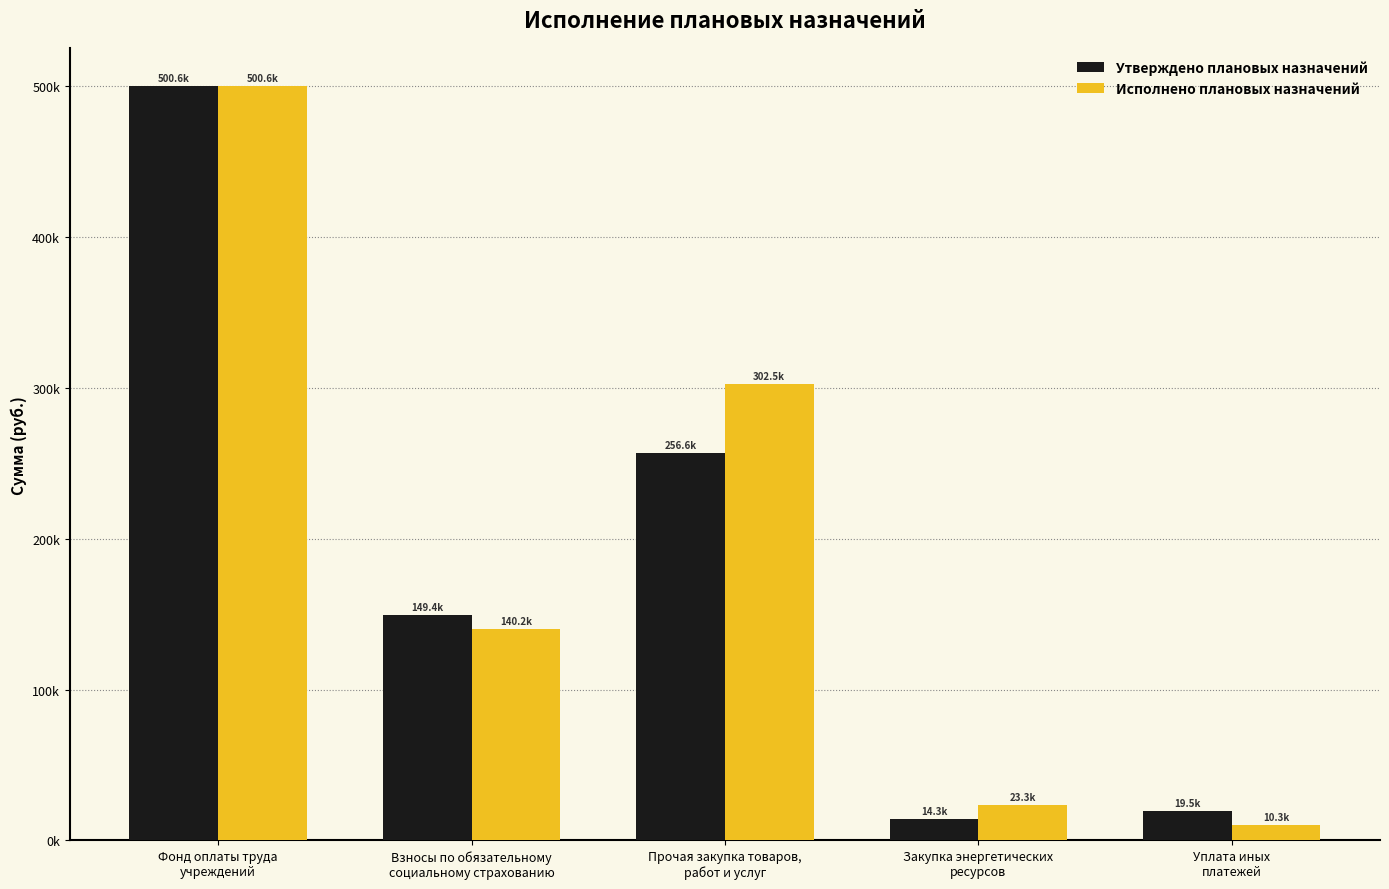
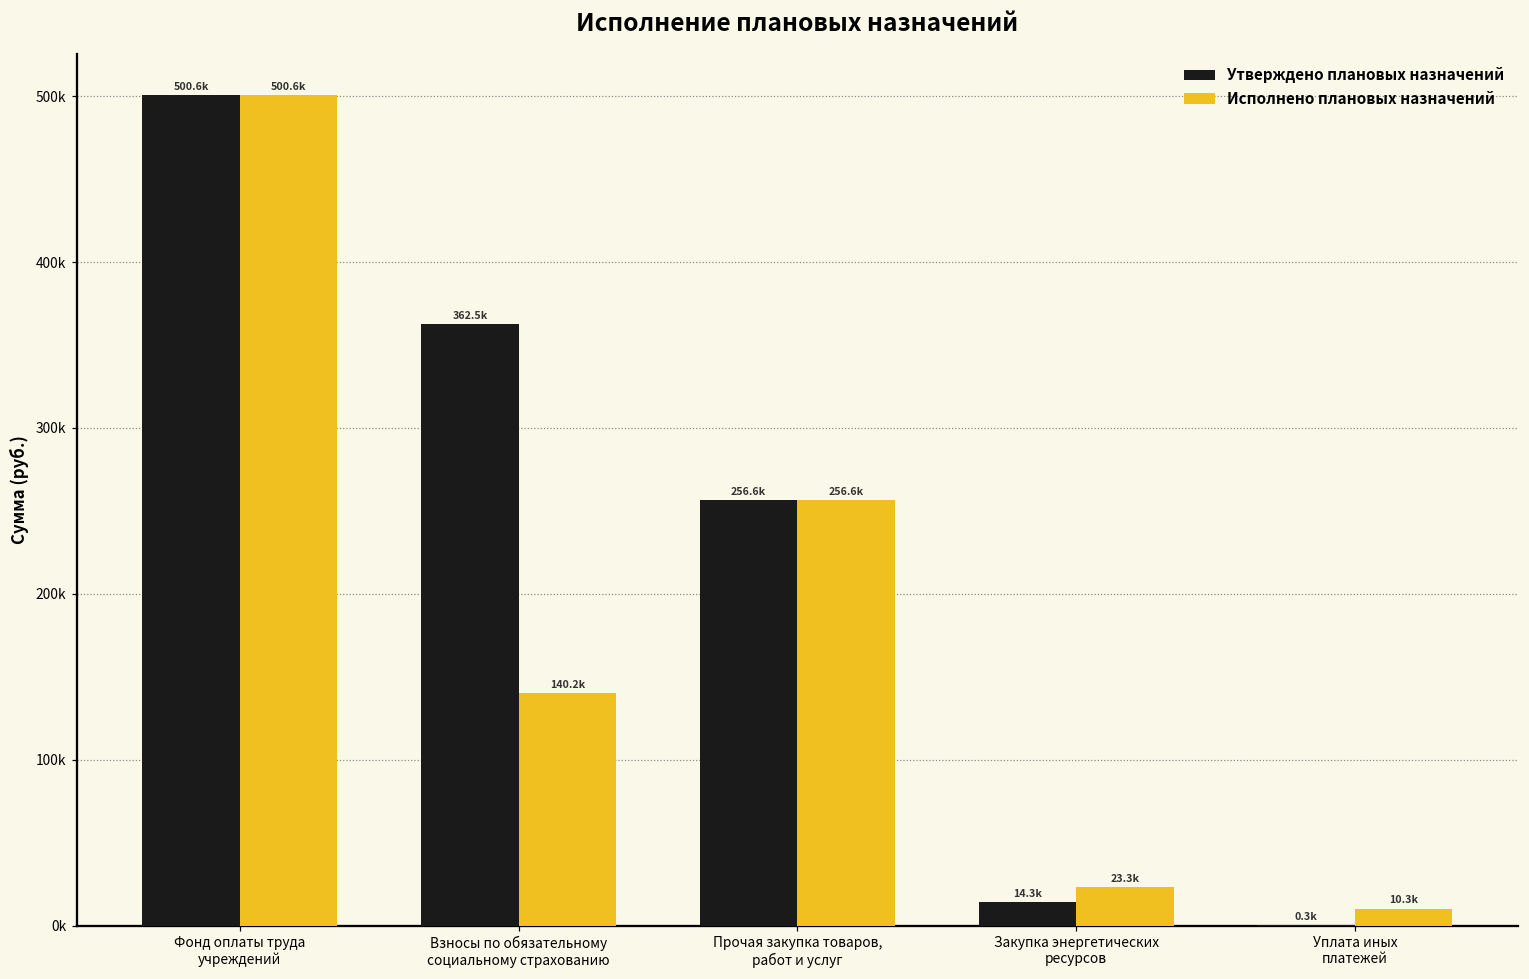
  {
    "Утверждено плановых назначений": {
      "Фонд оплаты труда учреждений": "500.6k",
-     "Взносы по обязательному социальному страхованию": "149.4k",
+     "Взносы по обязательному социальному страхованию": "362.5k",
      "Прочая закупка товаров, работ и услуг": "256.6k",
      "Закупка энергетических ресурсов": "14.3k",
-     "Уплата иных платежей": "19.5k"
+     "Уплата иных платежей": "0.3k"
    },
    "Исполнено плановых назначений": {
      "Фонд оплаты труда учреждений": "500.6k",
      "Взносы по обязательному социальному страхованию": "140.2k",
-     "Прочая закупка товаров, работ и услуг": "302.5k",
+     "Прочая закупка товаров, работ и услуг": "256.6k",
      "Закупка энергетических ресурсов": "23.3k",
      "Уплата иных платежей": "10.3k"
    }
  }
